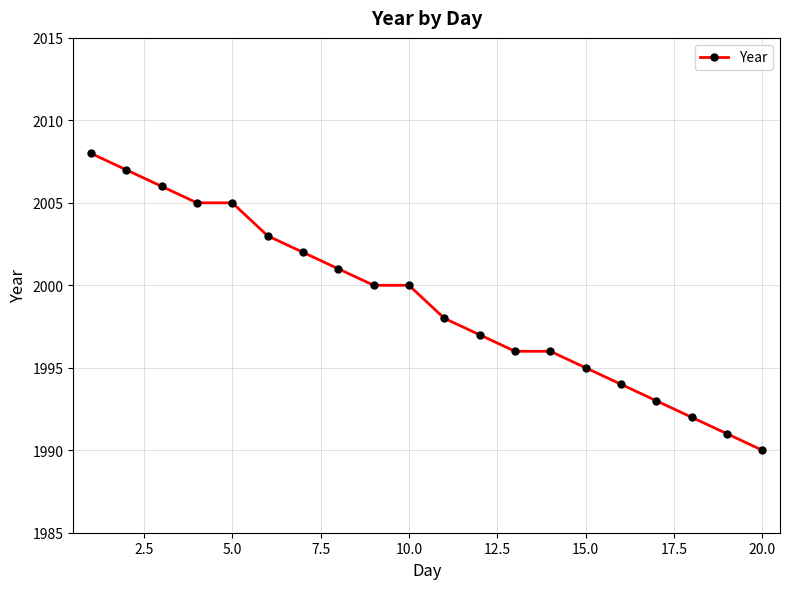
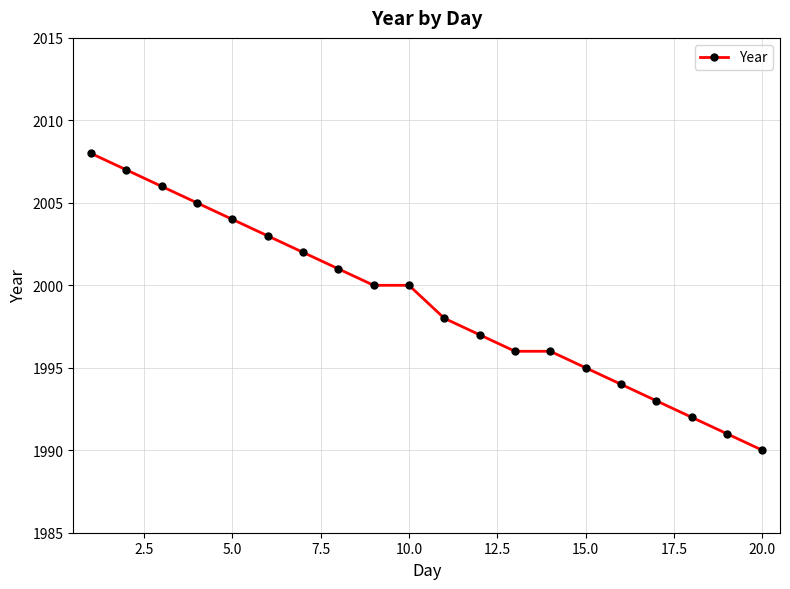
  {
-   "5.0": 2005,
+   "5.0": 2004,
    "10.0": 2000,
    "15.0": 1995,
    "20.0": 1990
  }
